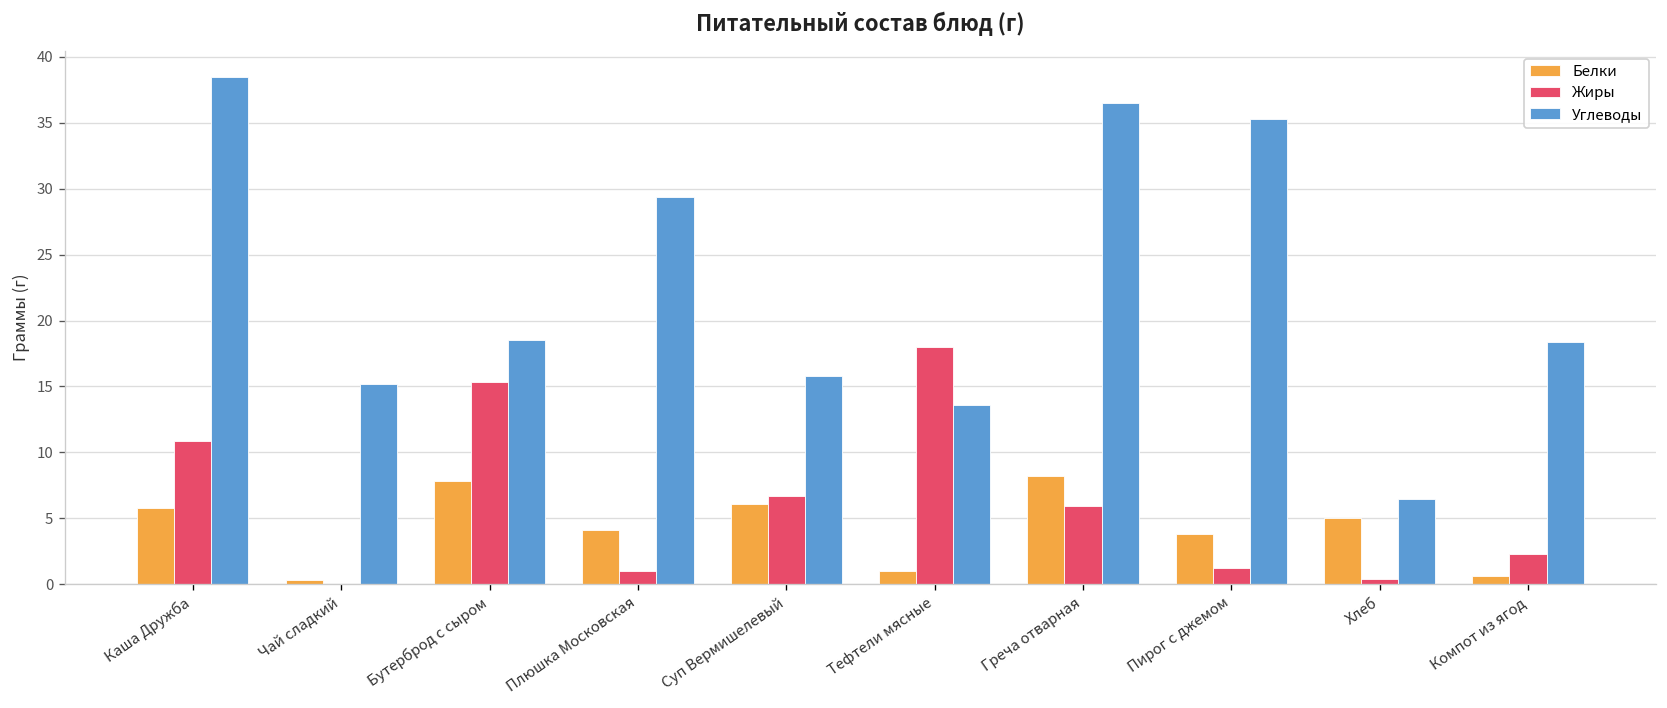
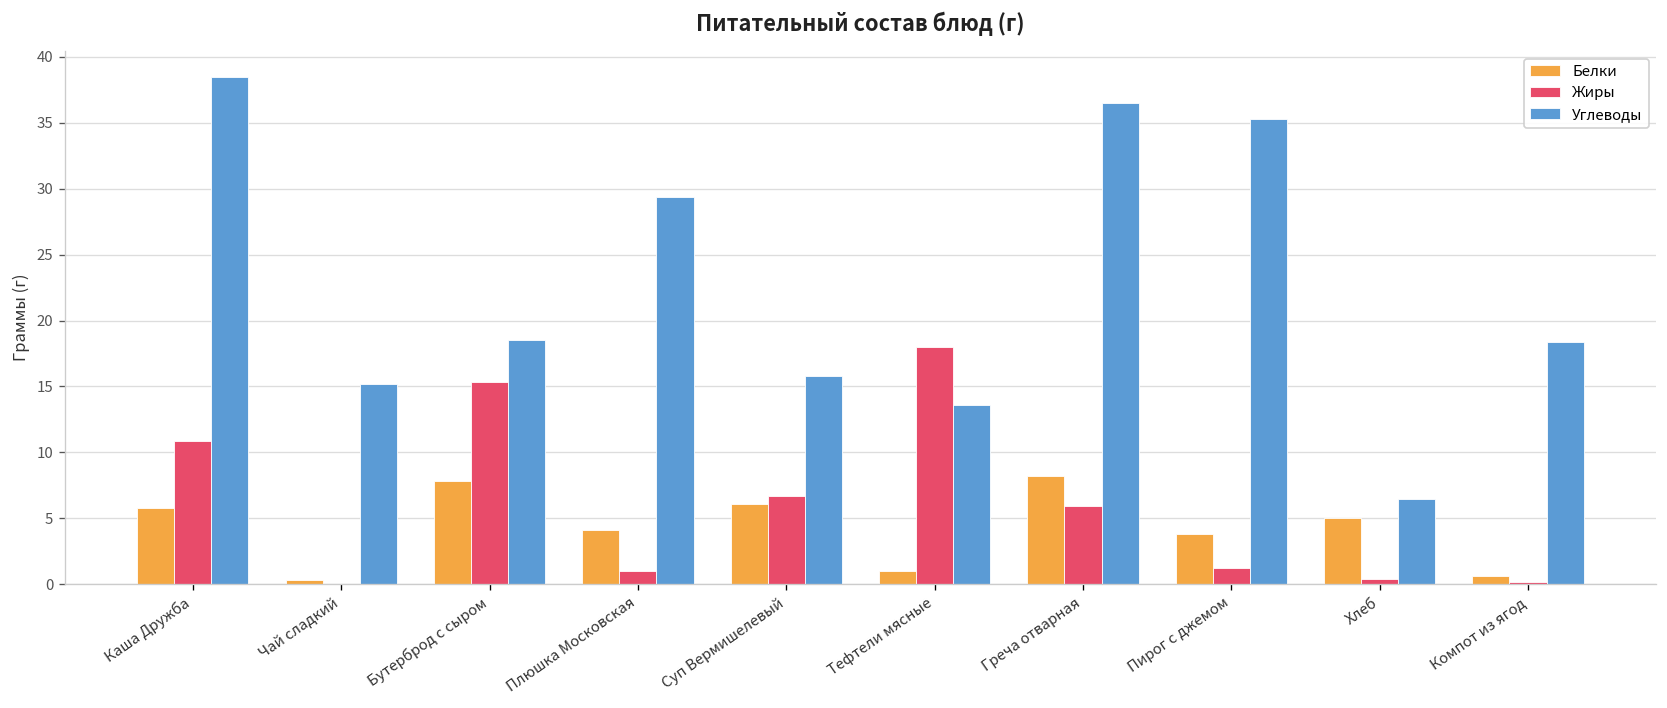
  {
    "Белки": {
      "Каша Дружба": 5.8,
      "Чай сладкий": 0.3,
      "Бутерброд с сыром": 7.8,
      "Плюшка Московская": 4.1,
      "Суп Вермишелевый": 6.1,
      "Тефтели мясные": 1.0,
      "Греча отварная": 8.2,
      "Пирог с джемом": 3.8,
      "Хлеб": 5.0,
      "Компот из ягод": 0.6
    },
    "Жиры": {
      "Каша Дружба": 10.9,
      "Чай сладкий": 0.0,
      "Бутерброд с сыром": 15.3,
      "Плюшка Московская": 1.0,
      "Суп Вермишелевый": 6.7,
      "Тефтели мясные": 18.0,
      "Греча отварная": 5.9,
      "Пирог с джемом": 1.2,
      "Хлеб": 0.4,
-     "Компот из ягод": 2.3
+     "Компот из ягод": 0.2
    },
    "Углеводы": {
      "Каша Дружба": 38.5,
      "Чай сладкий": 15.2,
      "Бутерброд с сыром": 18.5,
      "Плюшка Московская": 29.4,
      "Суп Вермишелевый": 15.8,
      "Тефтели мясные": 13.6,
      "Греча отварная": 36.5,
      "Пирог с джемом": 35.3,
      "Хлеб": 6.5,
      "Компот из ягод": 18.4
    }
  }
